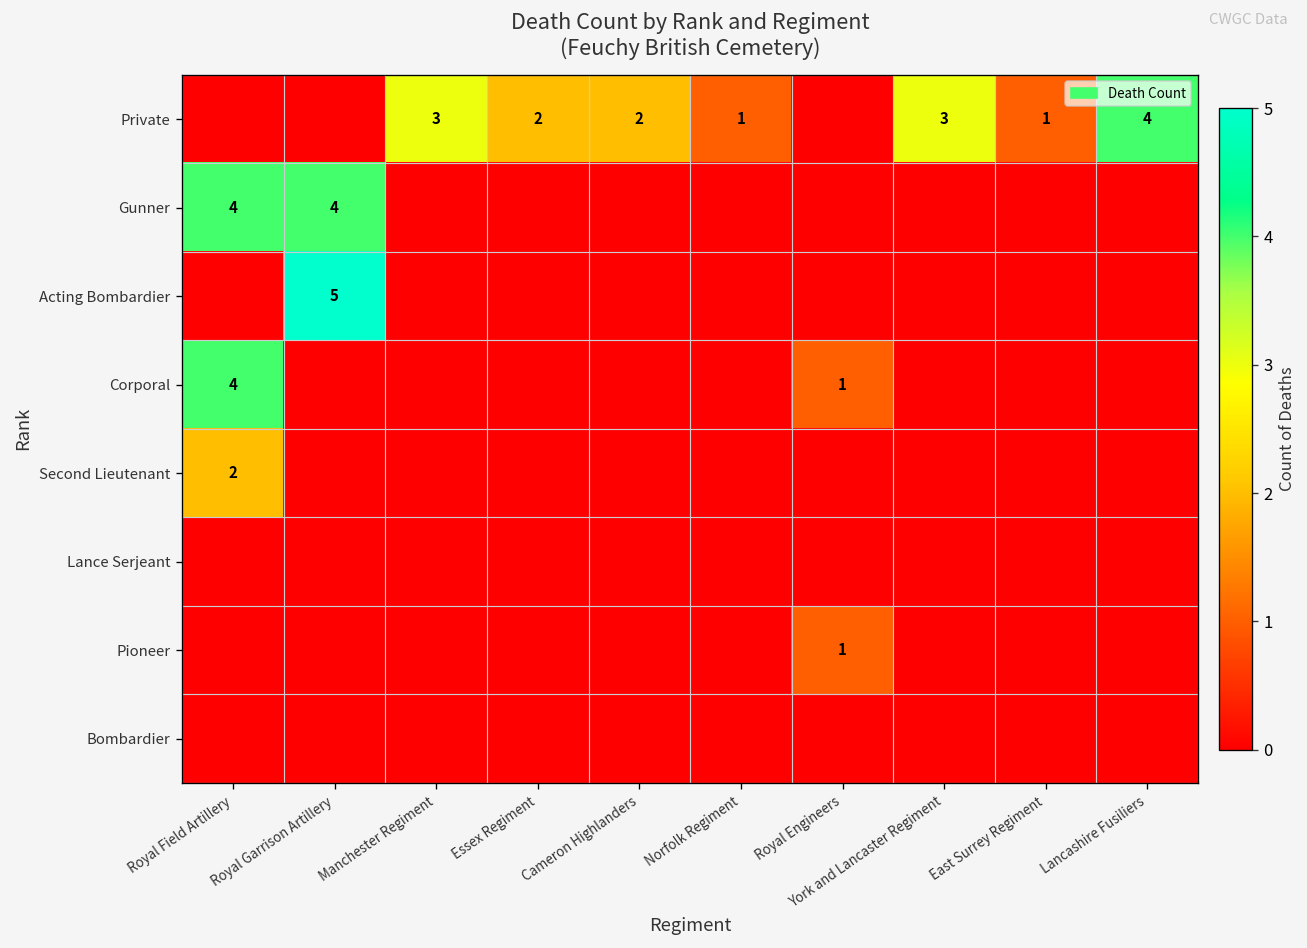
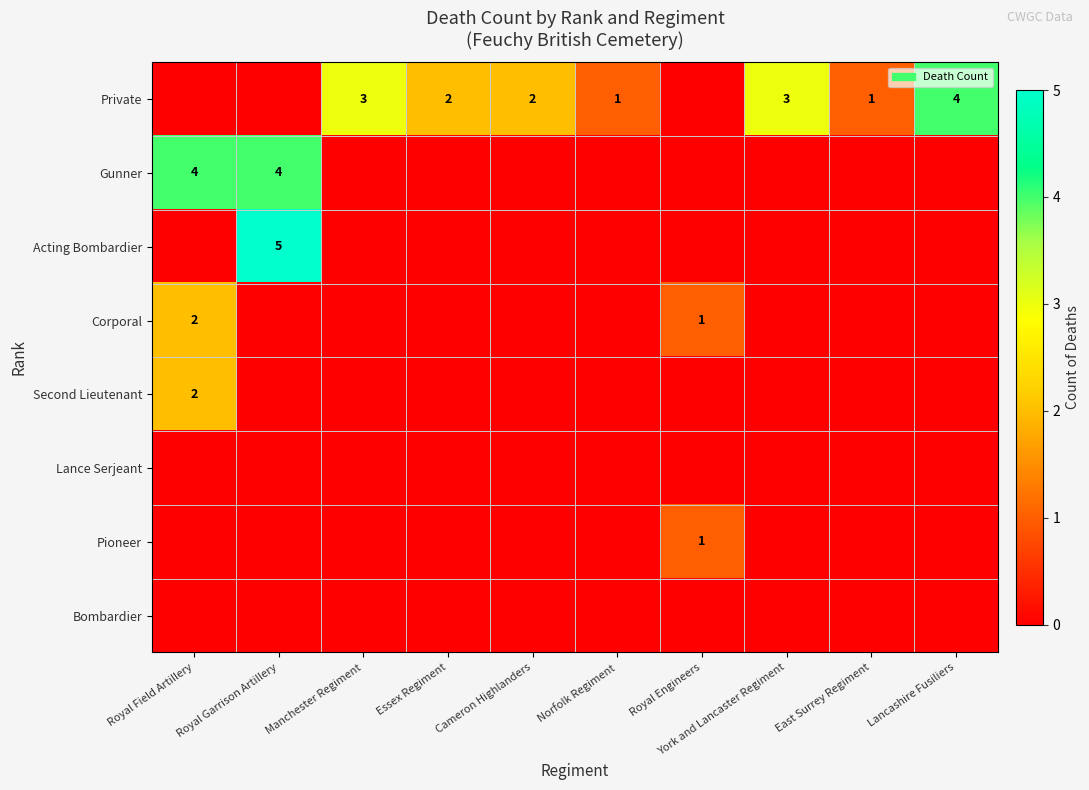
  {
    "Private": {
      "Manchester Regiment": 3,
      "Essex Regiment": 2,
      "Cameron Highlanders": 2,
      "Norfolk Regiment": 1,
      "York and Lancaster Regiment": 3,
      "East Surrey Regiment": 1,
      "Lancashire Fusiliers": 4
    },
    "Gunner": {
      "Royal Field Artillery": 4,
      "Royal Garrison Artillery": 4
    },
    "Acting Bombardier": {
      "Royal Garrison Artillery": 5
    },
    "Corporal": {
-     "Royal Field Artillery": 4,
+     "Royal Field Artillery": 2,
      "Royal Engineers": 1
    },
    "Second Lieutenant": {
      "Royal Field Artillery": 2
    },
    "Pioneer": {
      "Royal Engineers": 1
    }
  }
